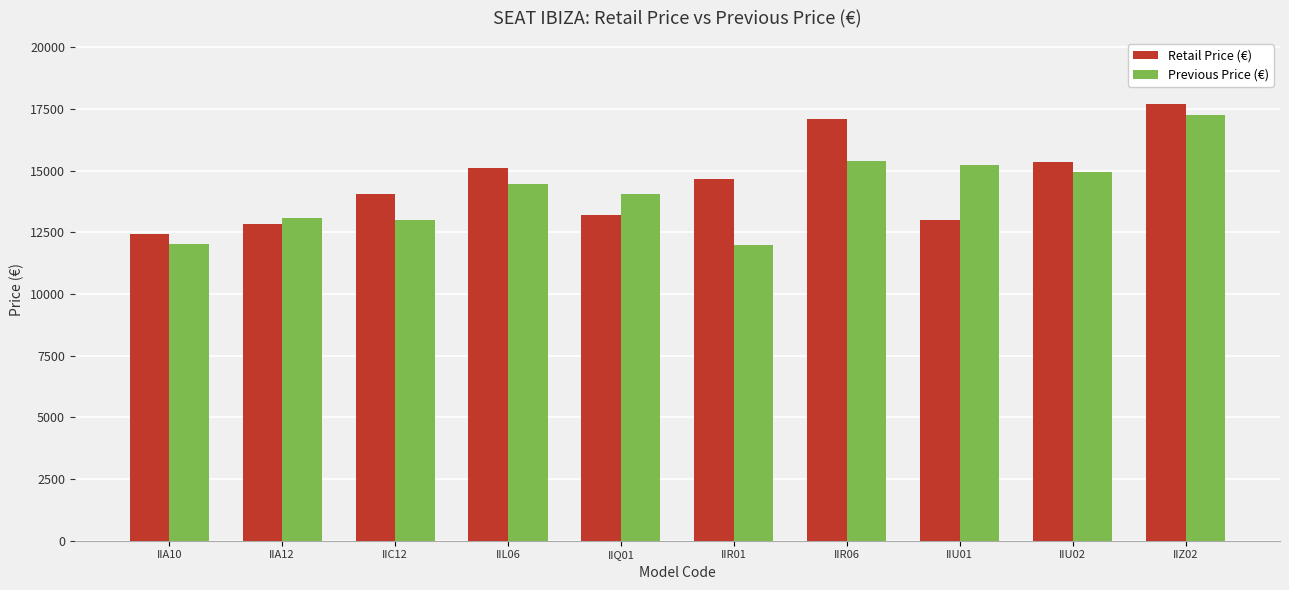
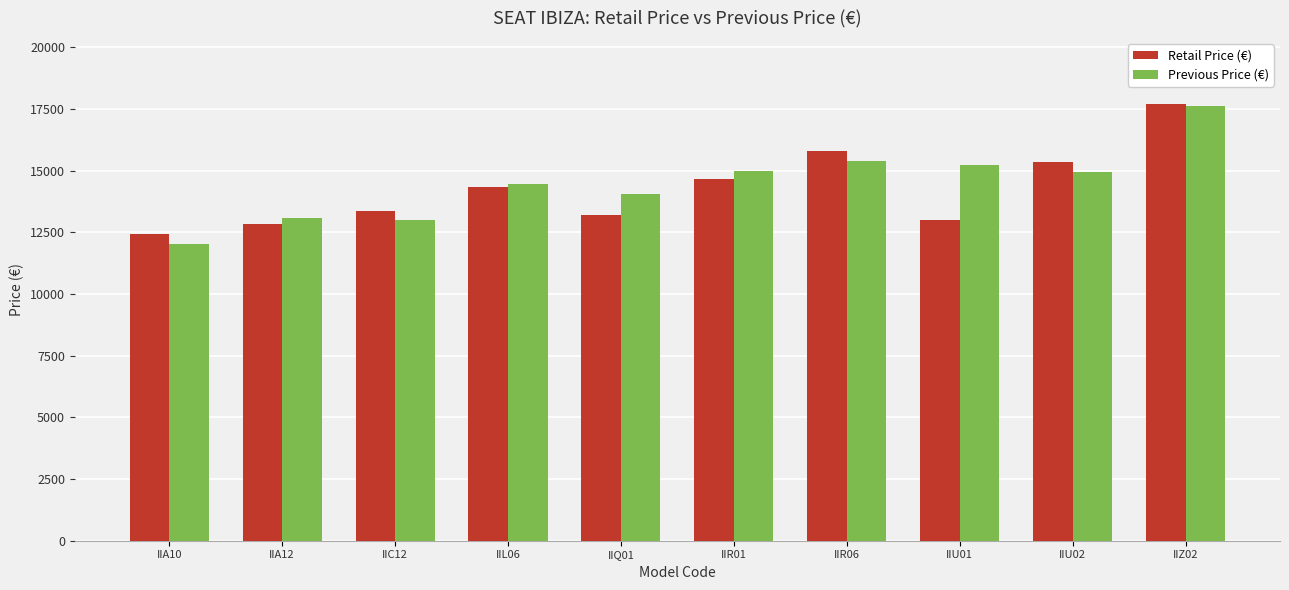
  {
    "Retail Price (€)": {
      "IIA10": 12400,
      "IIA12": 12800,
-     "IIC12": 14000,
-     "IIL06": 15100,
+     "IIC12": 13400,
+     "IIL06": 14300,
      "IIQ01": 13200,
      "IIR01": 14700,
-     "IIR06": 17100,
+     "IIR06": 15800,
      "IIU01": 13000,
      "IIU02": 15300,
      "IIZ02": 17700
    },
    "Previous Price (€)": {
      "IIA10": 12000,
      "IIA12": 13100,
      "IIC12": 13000,
      "IIL06": 14500,
      "IIQ01": 14100,
-     "IIR01": 12000,
+     "IIR01": 15000,
      "IIR06": 15400,
      "IIU01": 15200,
      "IIU02": 14900,
-     "IIZ02": 17300
+     "IIZ02": 17600
    }
  }
